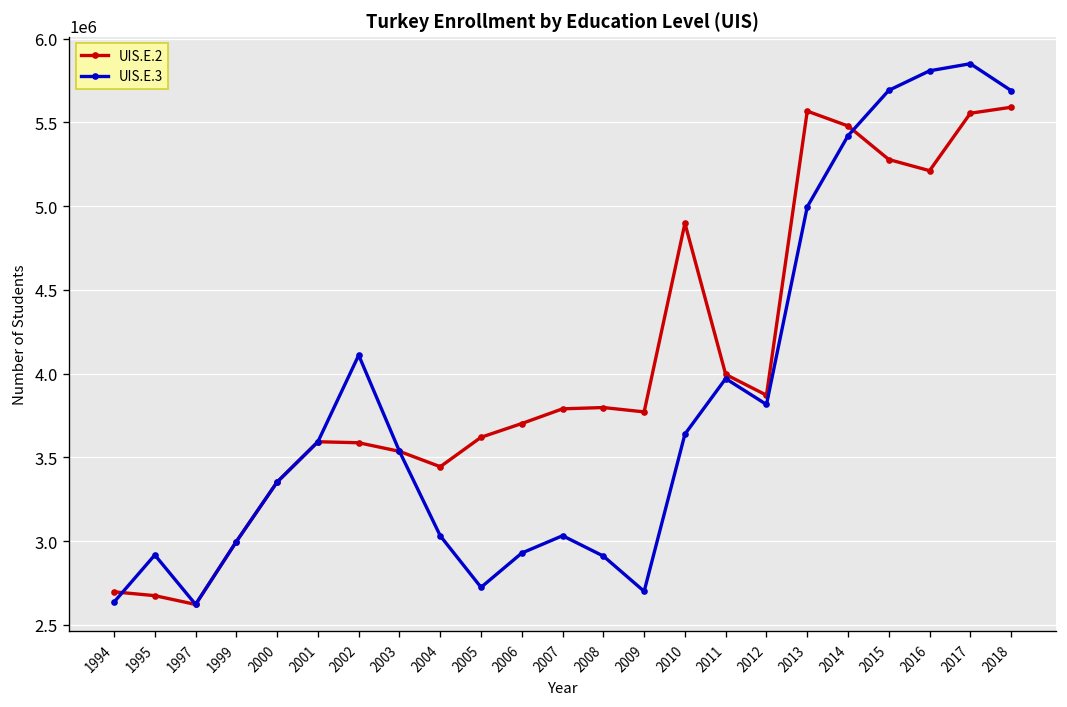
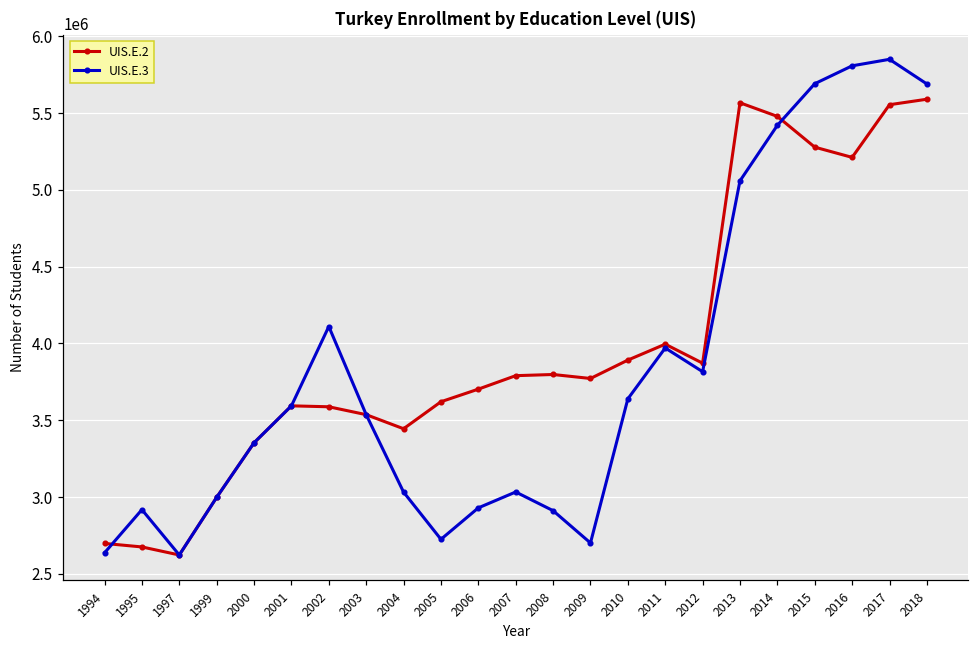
  {
    "UIS.E.2": {
      "1994": 2700000,
      "1995": 2670000,
      "2002": 3590000,
      "2004": 3440000,
      "2005": 3620000,
      "2006": 3700000,
      "2007": 3790000,
      "2008": 3800000,
      "2009": 3770000,
-     "2010": 4900000,
+     "2010": 3890000,
      "2011": 4000000,
      "2012": 3870000,
      "2013": 5570000,
      "2014": 5480000,
      "2015": 5280000,
      "2016": 5210000,
      "2017": 5550000,
      "2018": 5590000
    },
    "UIS.E.3": {
      "1994": 2640000,
      "1995": 2920000,
      "2002": 4110000,
      "2004": 3030000,
      "2005": 2720000,
      "2006": 2930000,
      "2007": 3030000,
      "2008": 2910000,
      "2009": 2700000,
      "2010": 3640000,
      "2011": 3970000,
      "2012": 3820000,
-     "2013": 5000000,
+     "2013": 5060000,
      "2014": 5420000,
      "2015": 5690000,
      "2016": 5810000,
      "2017": 5850000,
      "2018": 5690000
    }
  }
